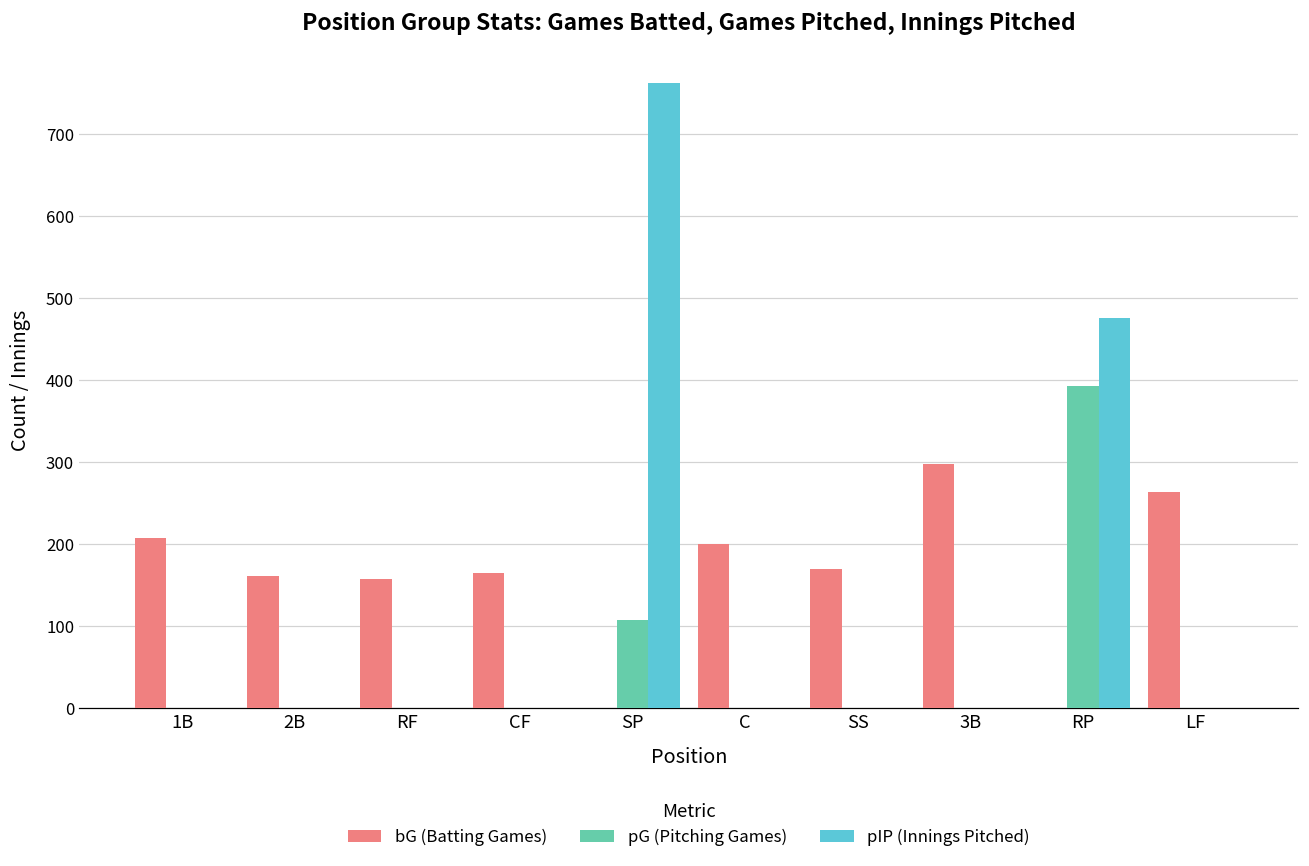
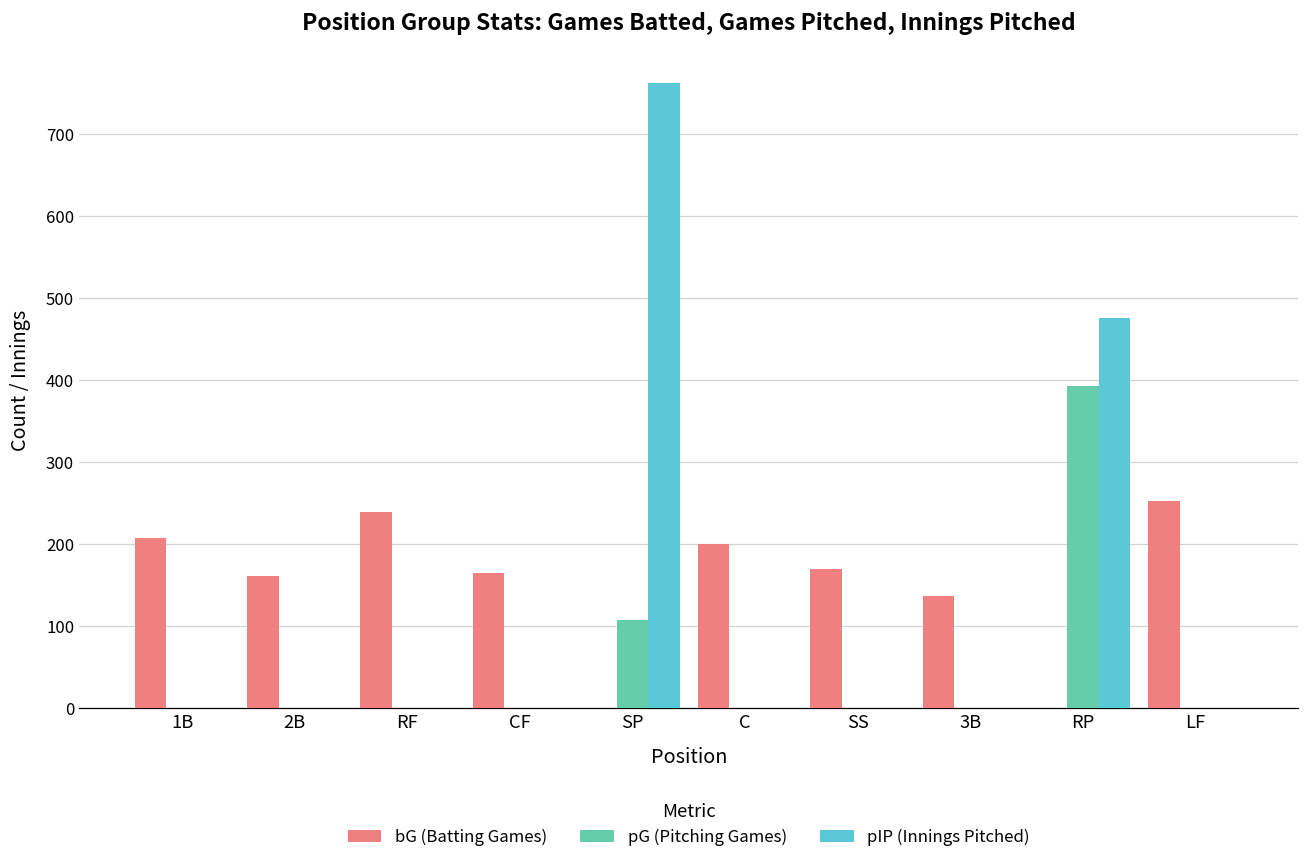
  {
    "bG (Batting Games)": {
      "1B": 210,
      "2B": 160,
-     "RF": 160,
+     "RF": 240,
      "CF": 170,
      "SP": 0,
      "C": 200,
      "SS": 170,
-     "3B": 300,
+     "3B": 140,
      "RP": 0,
-     "LF": 260
+     "LF": 250
    }
  }
